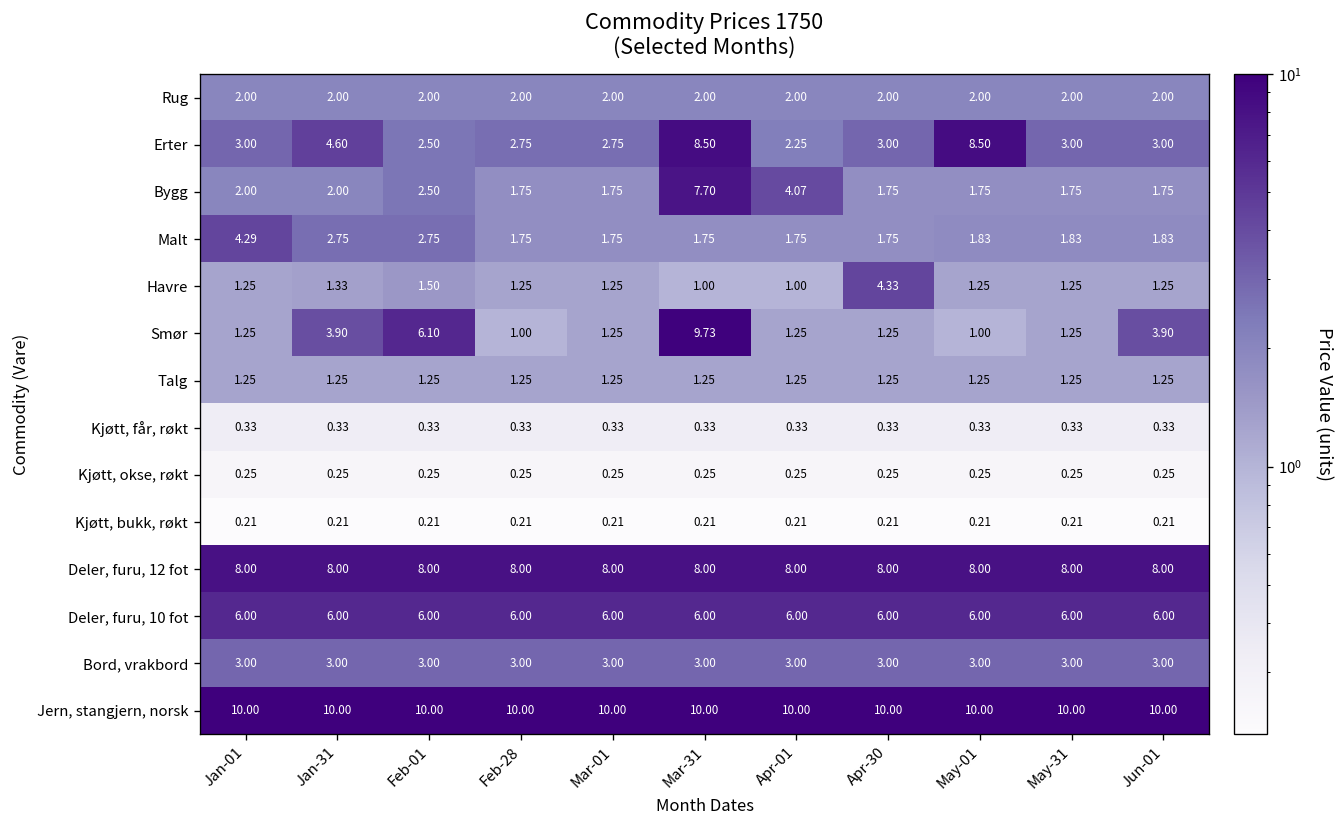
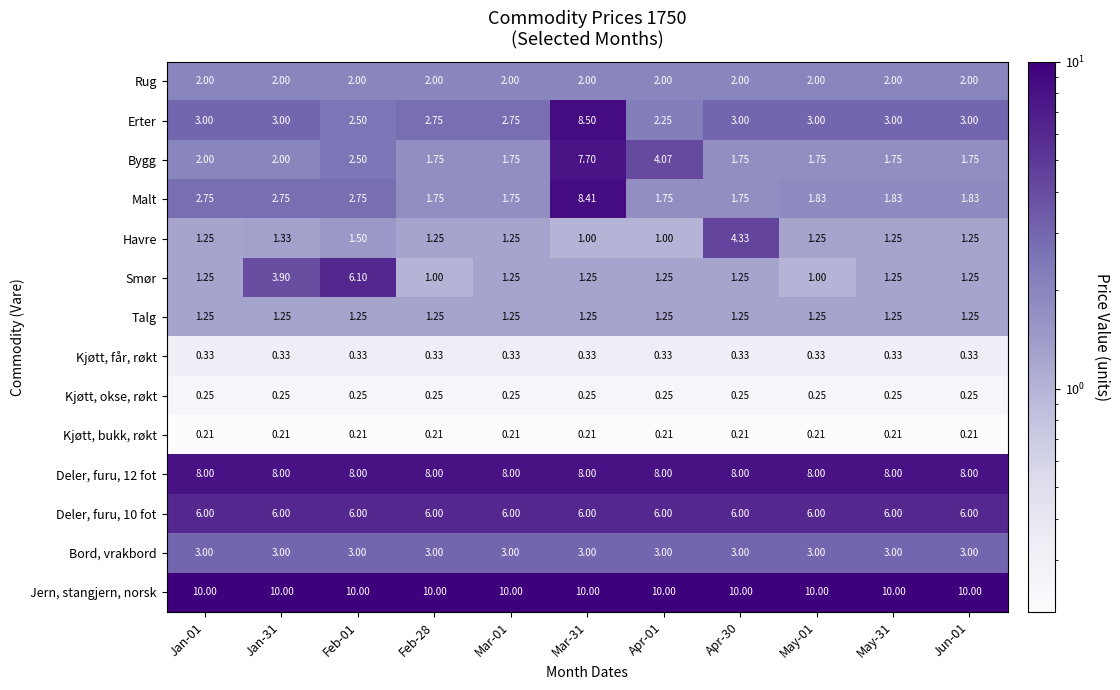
  {
    "Rug": {
      "Jan-01": 2.00,
      "Jan-31": 2.00,
      "Feb-01": 2.00,
      "Feb-28": 2.00,
      "Mar-01": 2.00,
      "Mar-31": 2.00,
      "Apr-01": 2.00,
      "Apr-30": 2.00,
      "May-01": 2.00,
      "May-31": 2.00,
      "Jun-01": 2.00
    },
    "Erter": {
      "Jan-01": 3.00,
-     "Jan-31": 4.60,
+     "Jan-31": 3.00,
      "Feb-01": 2.50,
      "Feb-28": 2.75,
      "Mar-01": 2.75,
      "Mar-31": 8.50,
      "Apr-01": 2.25,
      "Apr-30": 3.00,
-     "May-01": 8.50,
+     "May-01": 3.00,
      "May-31": 3.00,
      "Jun-01": 3.00
    },
    "Bygg": {
      "Jan-01": 2.00,
      "Jan-31": 2.00,
      "Feb-01": 2.50,
      "Feb-28": 1.75,
      "Mar-01": 1.75,
      "Mar-31": 7.70,
      "Apr-01": 4.07,
      "Apr-30": 1.75,
      "May-01": 1.75,
      "May-31": 1.75,
      "Jun-01": 1.75
    },
    "Malt": {
-     "Jan-01": 4.29,
+     "Jan-01": 2.75,
      "Jan-31": 2.75,
      "Feb-01": 2.75,
      "Feb-28": 1.75,
      "Mar-01": 1.75,
-     "Mar-31": 1.75,
+     "Mar-31": 8.41,
      "Apr-01": 1.75,
      "Apr-30": 1.75,
      "May-01": 1.83,
      "May-31": 1.83,
      "Jun-01": 1.83
    },
    "Havre": {
      "Jan-01": 1.25,
      "Jan-31": 1.33,
      "Feb-01": 1.50,
      "Feb-28": 1.25,
      "Mar-01": 1.25,
      "Mar-31": 1.00,
      "Apr-01": 1.00,
      "Apr-30": 4.33,
      "May-01": 1.25,
      "May-31": 1.25,
      "Jun-01": 1.25
    },
    "Smør": {
      "Jan-01": 1.25,
      "Jan-31": 3.90,
      "Feb-01": 6.10,
      "Feb-28": 1.00,
      "Mar-01": 1.25,
-     "Mar-31": 9.73,
+     "Mar-31": 1.25,
      "Apr-01": 1.25,
      "Apr-30": 1.25,
      "May-01": 1.00,
      "May-31": 1.25,
-     "Jun-01": 3.90
+     "Jun-01": 1.25
    },
    "Talg": {
      "Jan-01": 1.25,
      "Jan-31": 1.25,
      "Feb-01": 1.25,
      "Feb-28": 1.25,
      "Mar-01": 1.25,
      "Mar-31": 1.25,
      "Apr-01": 1.25,
      "Apr-30": 1.25,
      "May-01": 1.25,
      "May-31": 1.25,
      "Jun-01": 1.25
    },
    "Kjøtt, får, røkt": {
      "Jan-01": 0.33,
      "Jan-31": 0.33,
      "Feb-01": 0.33,
      "Feb-28": 0.33,
      "Mar-01": 0.33,
      "Mar-31": 0.33,
      "Apr-01": 0.33,
      "Apr-30": 0.33,
      "May-01": 0.33,
      "May-31": 0.33,
      "Jun-01": 0.33
    },
    "Kjøtt, okse, røkt": {
      "Jan-01": 0.25,
      "Jan-31": 0.25,
      "Feb-01": 0.25,
      "Feb-28": 0.25,
      "Mar-01": 0.25,
      "Mar-31": 0.25,
      "Apr-01": 0.25,
      "Apr-30": 0.25,
      "May-01": 0.25,
      "May-31": 0.25,
      "Jun-01": 0.25
    },
    "Kjøtt, bukk, røkt": {
      "Jan-01": 0.21,
      "Jan-31": 0.21,
      "Feb-01": 0.21,
      "Feb-28": 0.21,
      "Mar-01": 0.21,
      "Mar-31": 0.21,
      "Apr-01": 0.21,
      "Apr-30": 0.21,
      "May-01": 0.21,
      "May-31": 0.21,
      "Jun-01": 0.21
    },
    "Deler, furu, 12 fot": {
      "Jan-01": 8.00,
      "Jan-31": 8.00,
      "Feb-01": 8.00,
      "Feb-28": 8.00,
      "Mar-01": 8.00,
      "Mar-31": 8.00,
      "Apr-01": 8.00,
      "Apr-30": 8.00,
      "May-01": 8.00,
      "May-31": 8.00,
      "Jun-01": 8.00
    },
    "Deler, furu, 10 fot": {
      "Jan-01": 6.00,
      "Jan-31": 6.00,
      "Feb-01": 6.00,
      "Feb-28": 6.00,
      "Mar-01": 6.00,
      "Mar-31": 6.00,
      "Apr-01": 6.00,
      "Apr-30": 6.00,
      "May-01": 6.00,
      "May-31": 6.00,
      "Jun-01": 6.00
    },
    "Bord, vrakbord": {
      "Jan-01": 3.00,
      "Jan-31": 3.00,
      "Feb-01": 3.00,
      "Feb-28": 3.00,
      "Mar-01": 3.00,
      "Mar-31": 3.00,
      "Apr-01": 3.00,
      "Apr-30": 3.00,
      "May-01": 3.00,
      "May-31": 3.00,
      "Jun-01": 3.00
    },
    "Jern, stangjern, norsk": {
      "Jan-01": 10.00,
      "Jan-31": 10.00,
      "Feb-01": 10.00,
      "Feb-28": 10.00,
      "Mar-01": 10.00,
      "Mar-31": 10.00,
      "Apr-01": 10.00,
      "Apr-30": 10.00,
      "May-01": 10.00,
      "May-31": 10.00,
      "Jun-01": 10.00
    }
  }
